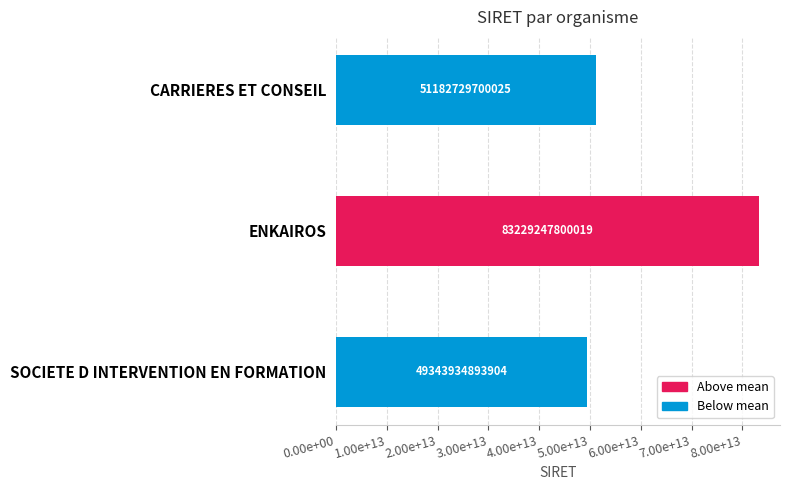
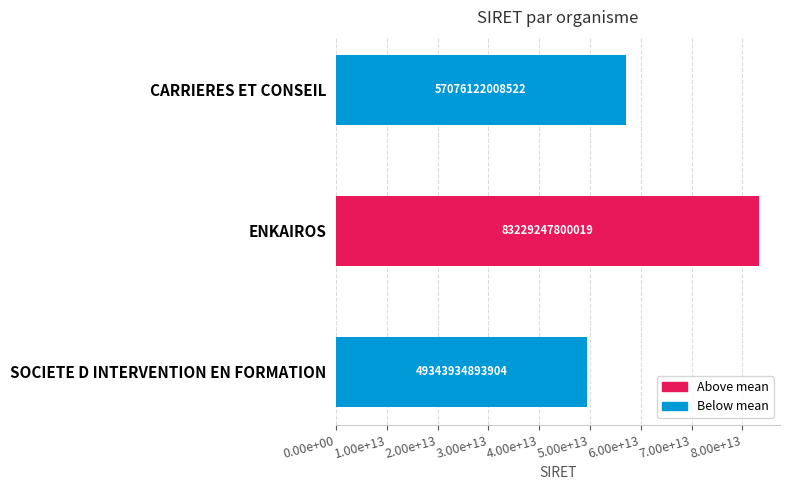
  {
-   "CARRIERES ET CONSEIL": 51182729700025,
+   "CARRIERES ET CONSEIL": 57076122008522,
    "ENKAIROS": 83229247800019,
    "SOCIETE D INTERVENTION EN FORMATION": 49343934893904
  }
